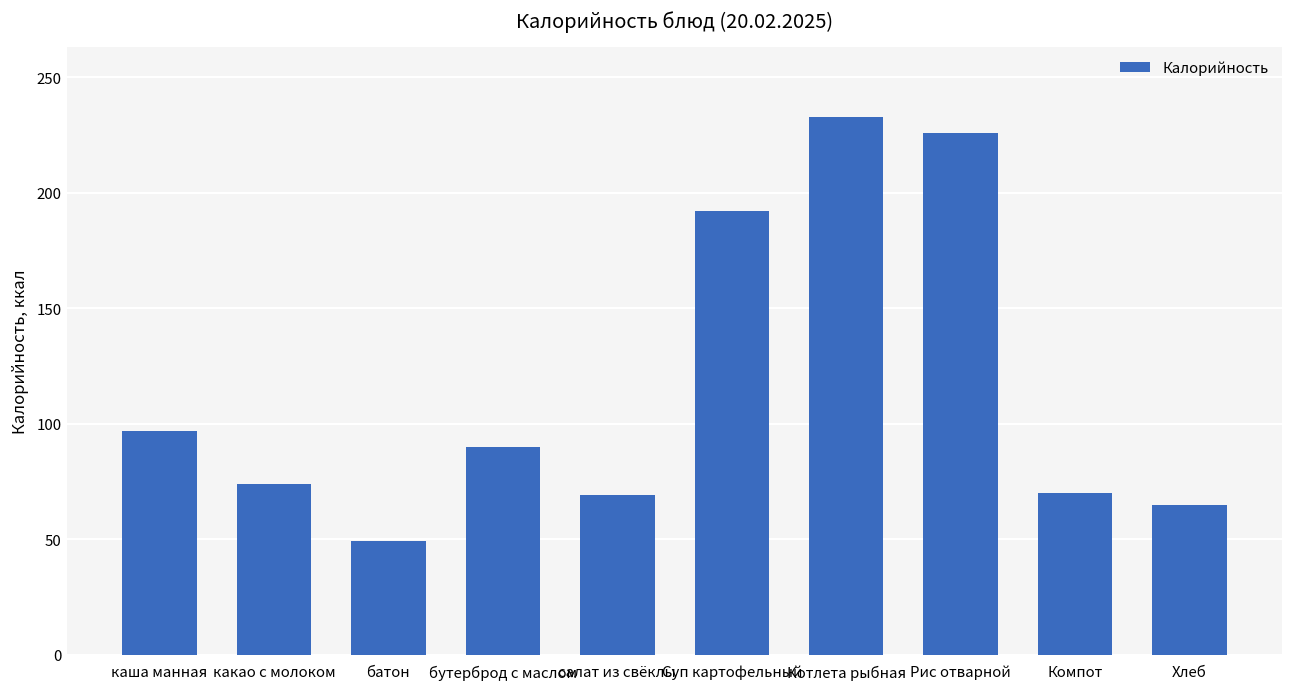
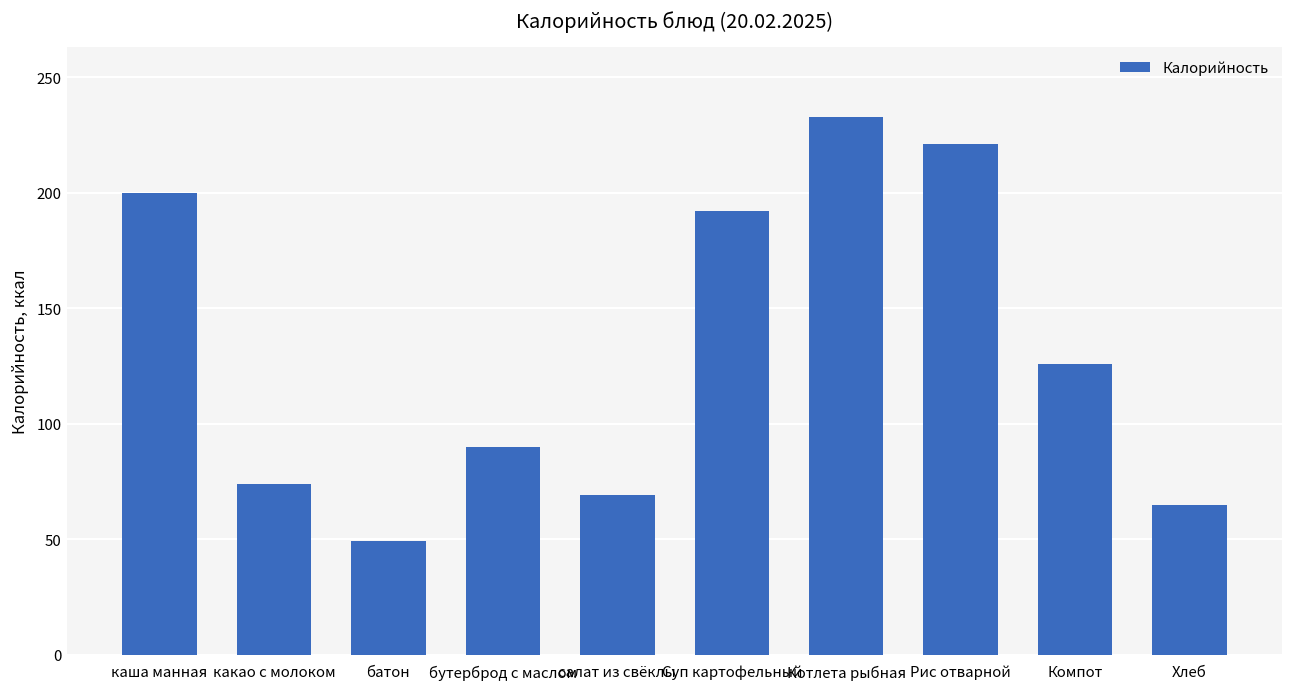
  {
-   "каша манная": 97,
+   "каша манная": 200,
    "какао с молоком": 74,
    "батон": 49,
    "бутерброд с маслом": 90,
    "Суп картофельный": 192,
    "Котлета рыбная": 233,
-   "Рис отварной": 226,
-   "Компот": 70,
+   "Рис отварной": 221,
+   "Компот": 126,
    "Хлеб": 65
  }
